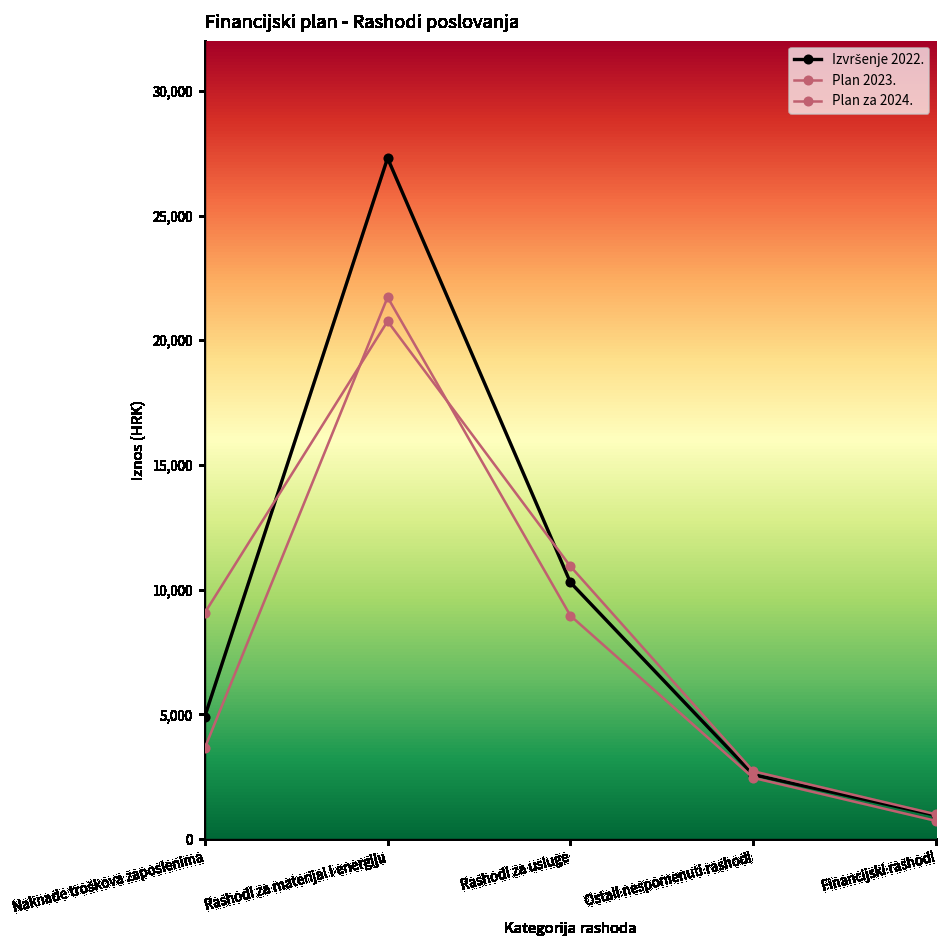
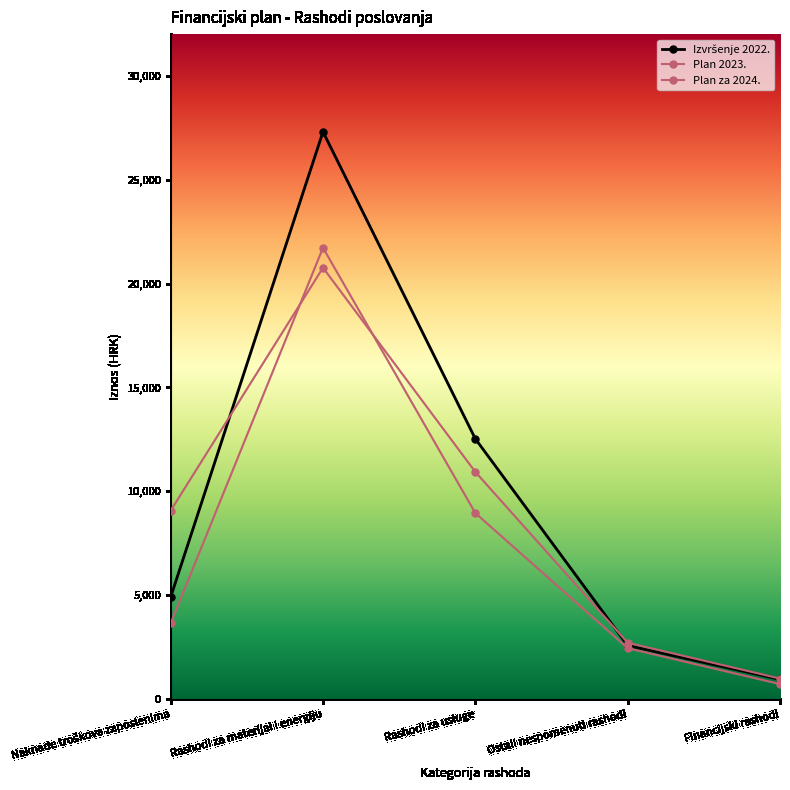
  {
    "Izvršenje 2022.": {
      "Naknade troškova zaposlenima": "4,900",
      "Rashodi za materijal i energiju": "27,300",
-     "Rashodi za usluge": "10,300",
+     "Rashodi za usluge": "12,500",
      "Ostali nespomenuti rashodi": "2,600"
    }
  }
